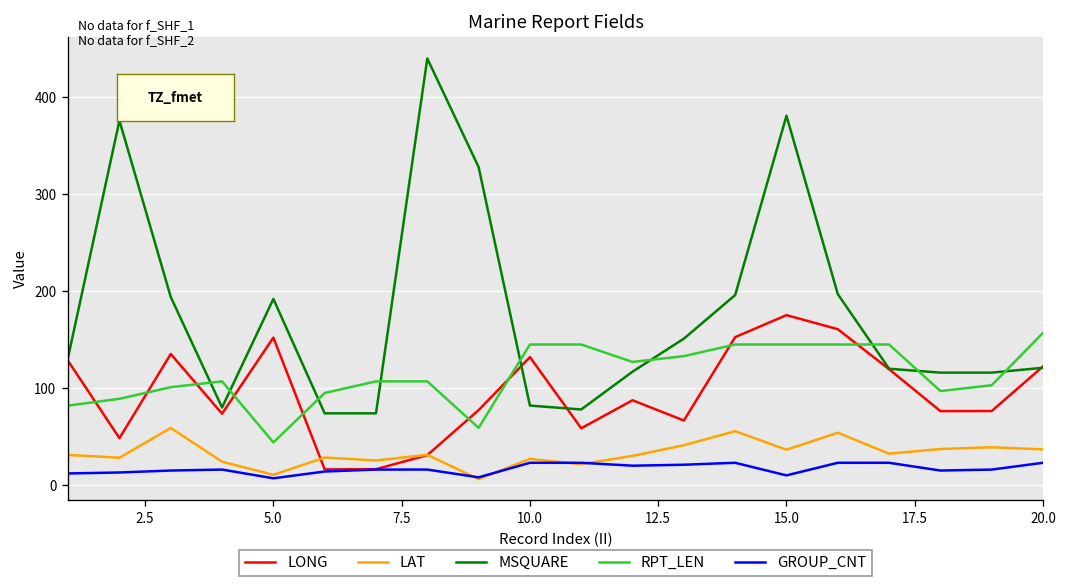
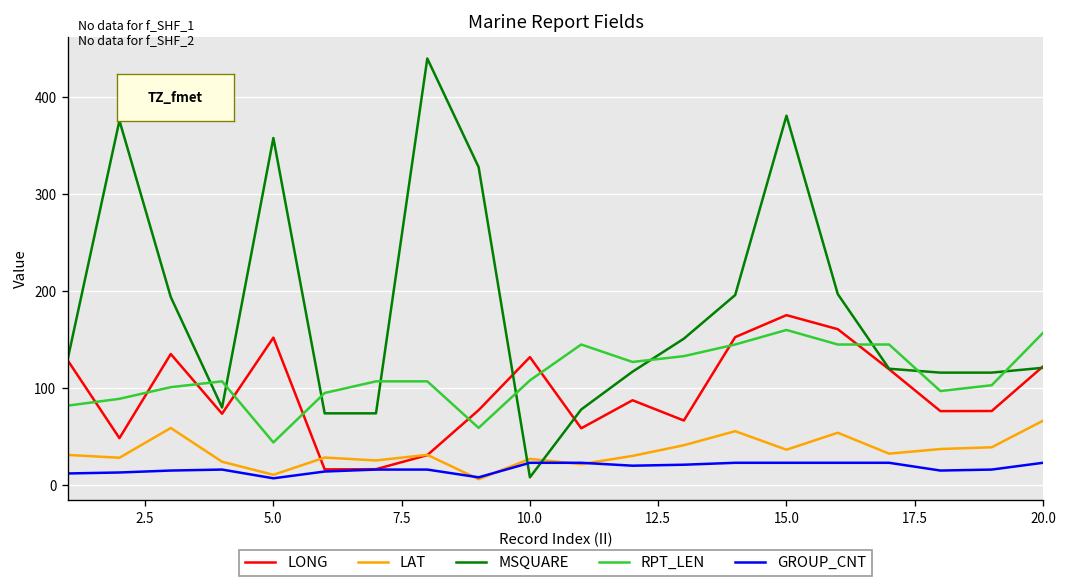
  {
    "LONG": {
      "5.0": 150,
      "10.0": 130,
      "15.0": 180
    },
    "LAT": {
      "5.0": 10,
      "10.0": 30,
      "15.0": 40,
-     "20.0": 40
+     "20.0": 70
    },
    "MSQUARE": {
-     "5.0": 190,
-     "10.0": 80,
+     "5.0": 360,
+     "10.0": 10,
      "15.0": 380
    },
    "RPT_LEN": {
      "5.0": 40,
-     "10.0": 150,
-     "15.0": 150,
+     "10.0": 110,
+     "15.0": 160,
      "20.0": 160
    },
    "GROUP_CNT": {
      "5.0": 10,
      "10.0": 20,
-     "15.0": 10,
+     "15.0": 20,
      "20.0": 20
    }
  }
